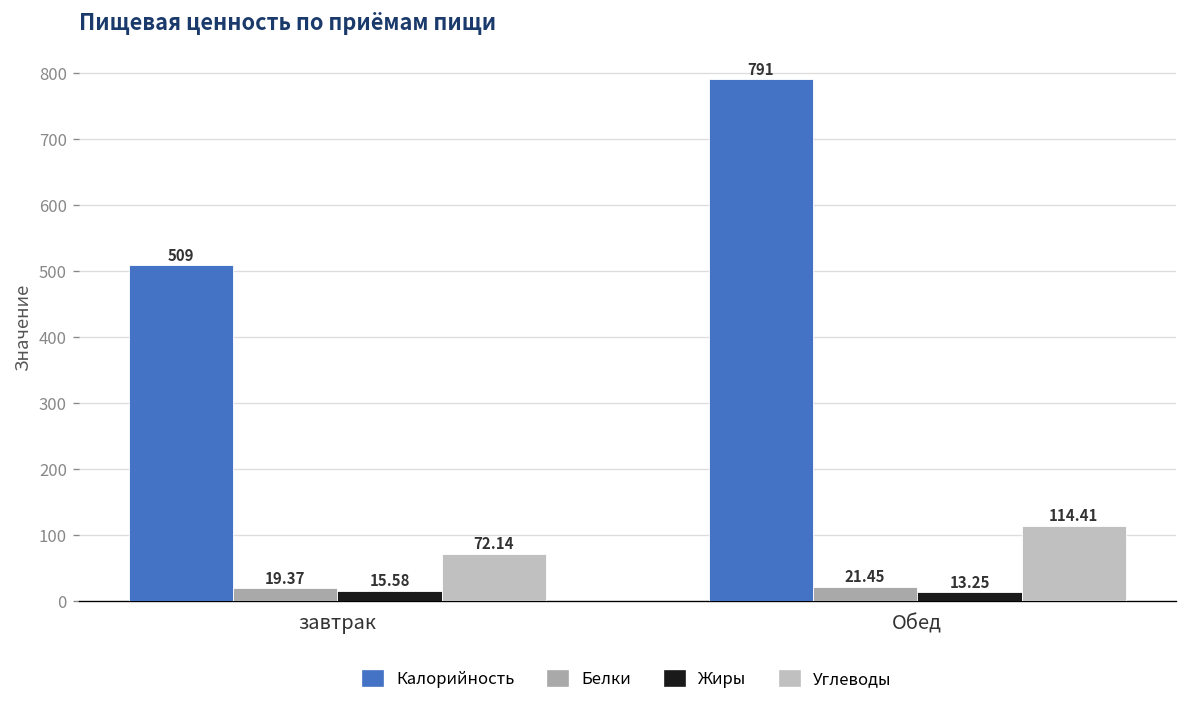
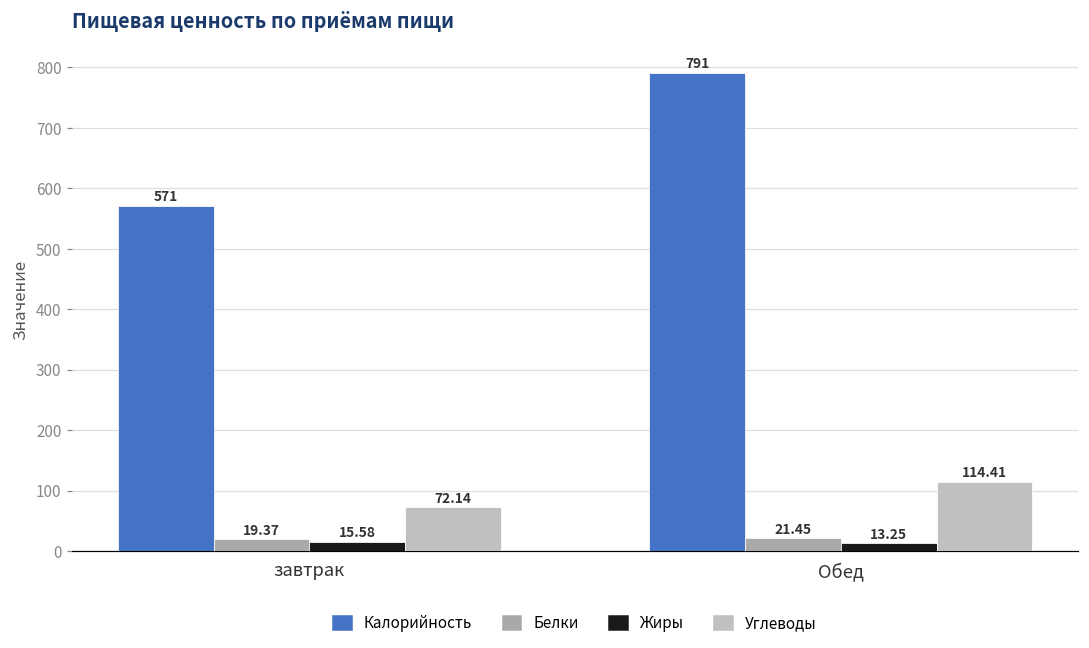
  {
    "Калорийность": {
-     "завтрак": 509,
+     "завтрак": 571,
      "Обед": 791
    },
    "Жиры": {
      "завтрак": 15.58,
      "Обед": 13.25
    }
  }
